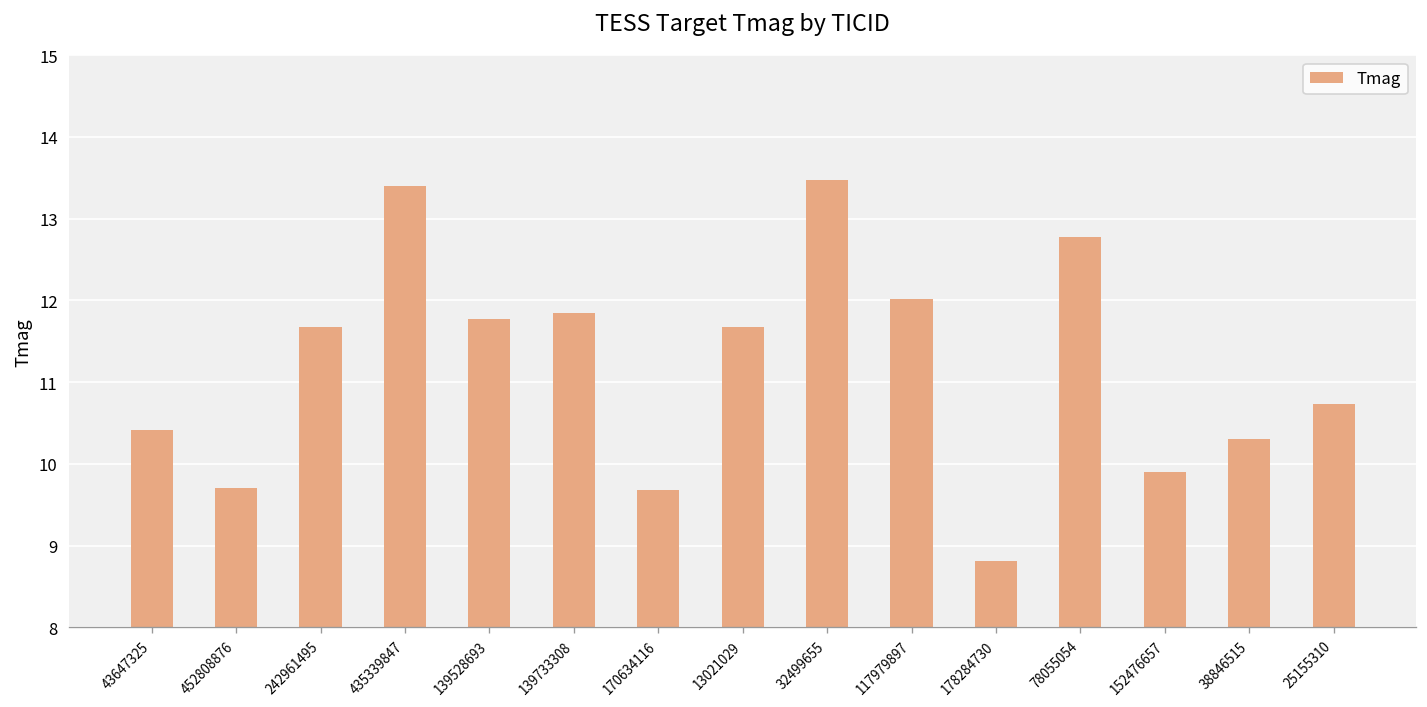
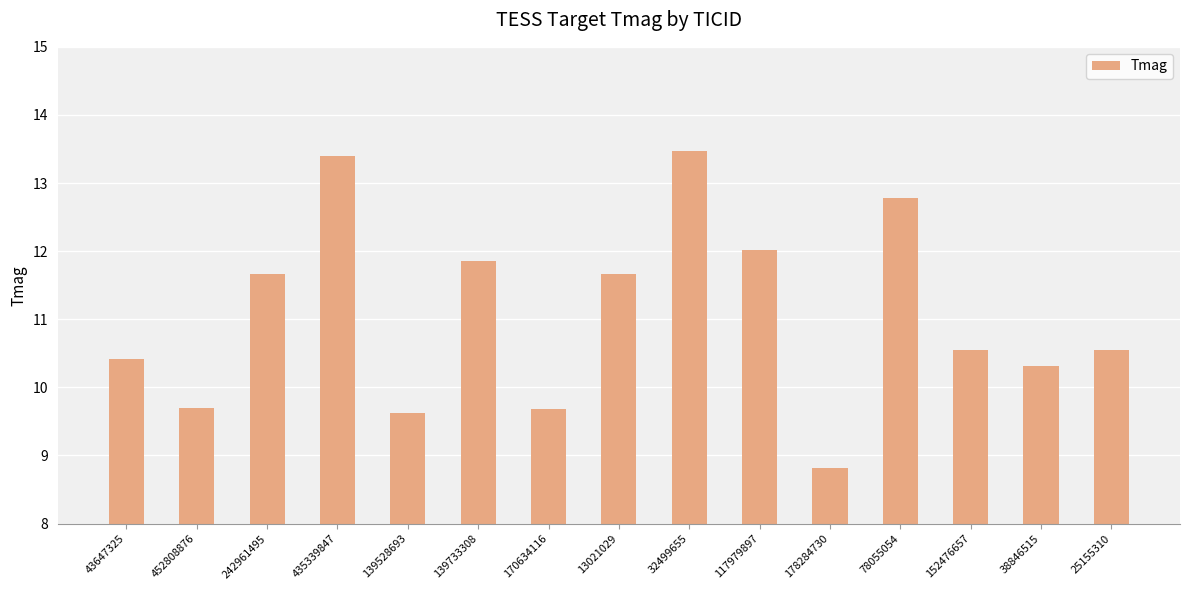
  {
    "43647325": 10.4,
    "452808876": 9.7,
    "242961495": 11.7,
    "435339847": 13.4,
-   "139528693": 11.8,
+   "139528693": 9.6,
    "139733308": 11.9,
    "170634116": 9.7,
    "13021029": 11.7,
    "32499655": 13.5,
    "117979897": 12.0,
    "178284730": 8.8,
    "78055054": 12.8,
-   "152476657": 9.9,
+   "152476657": 10.6,
    "38846515": 10.3,
-   "25155310": 10.7
+   "25155310": 10.6
  }
